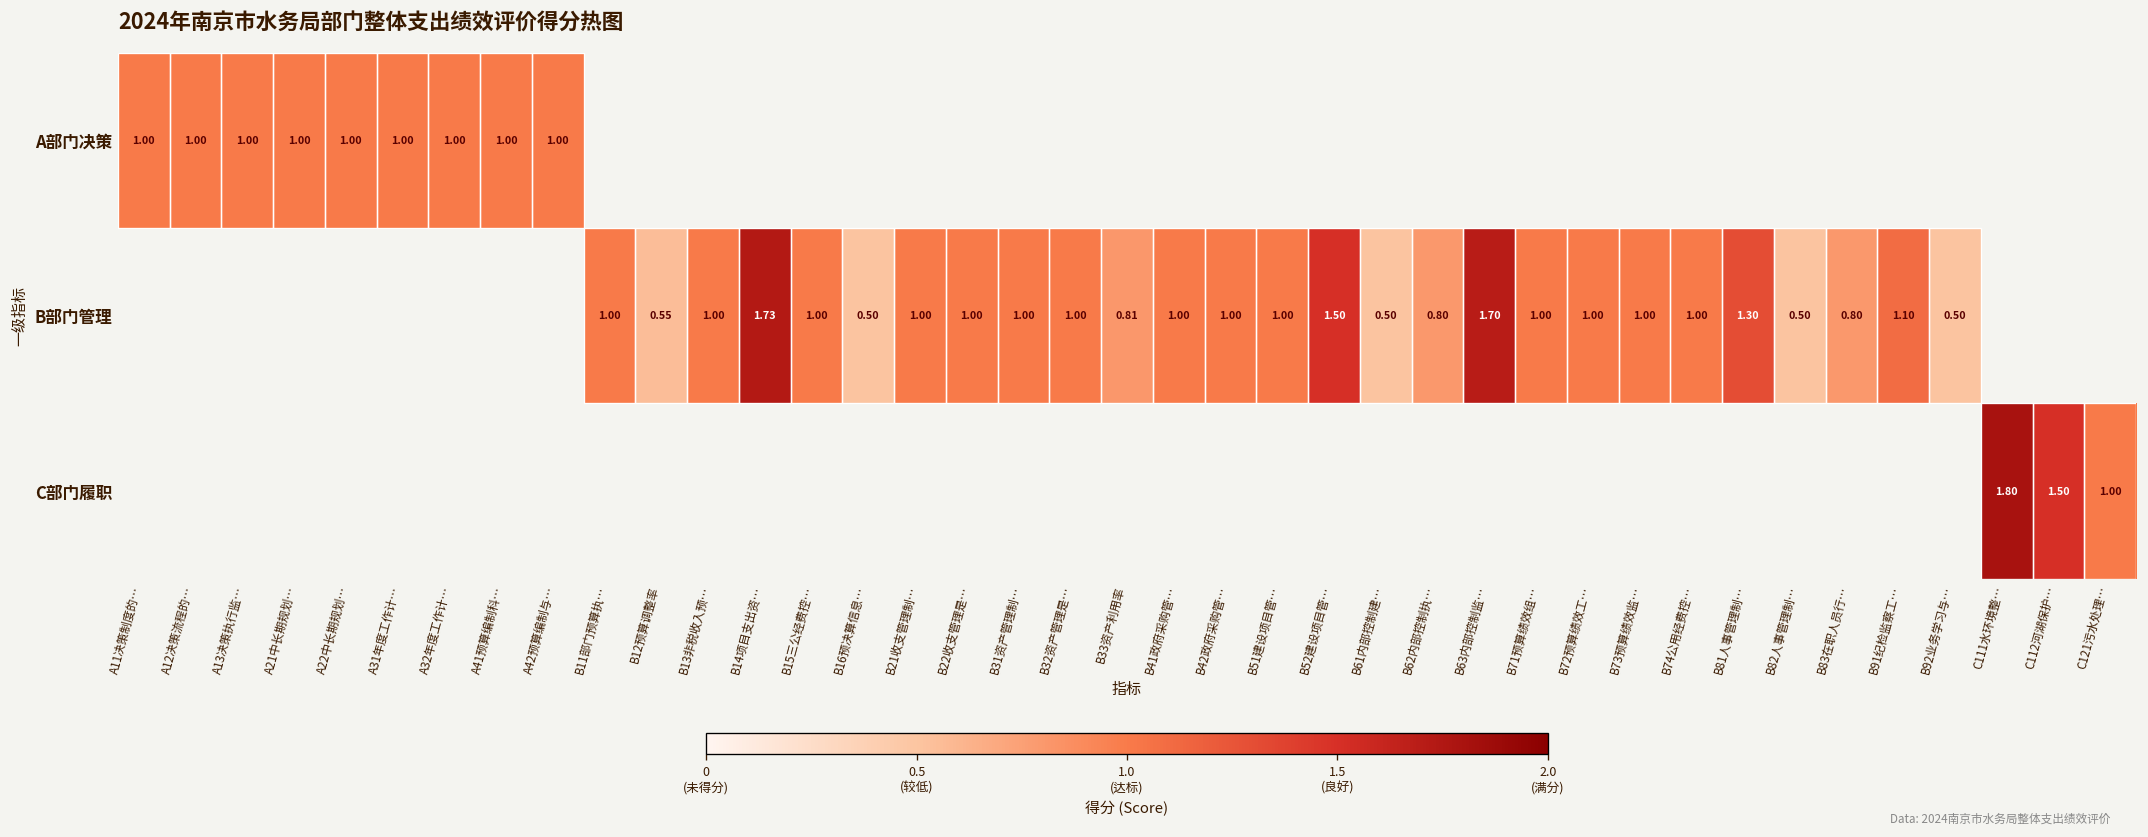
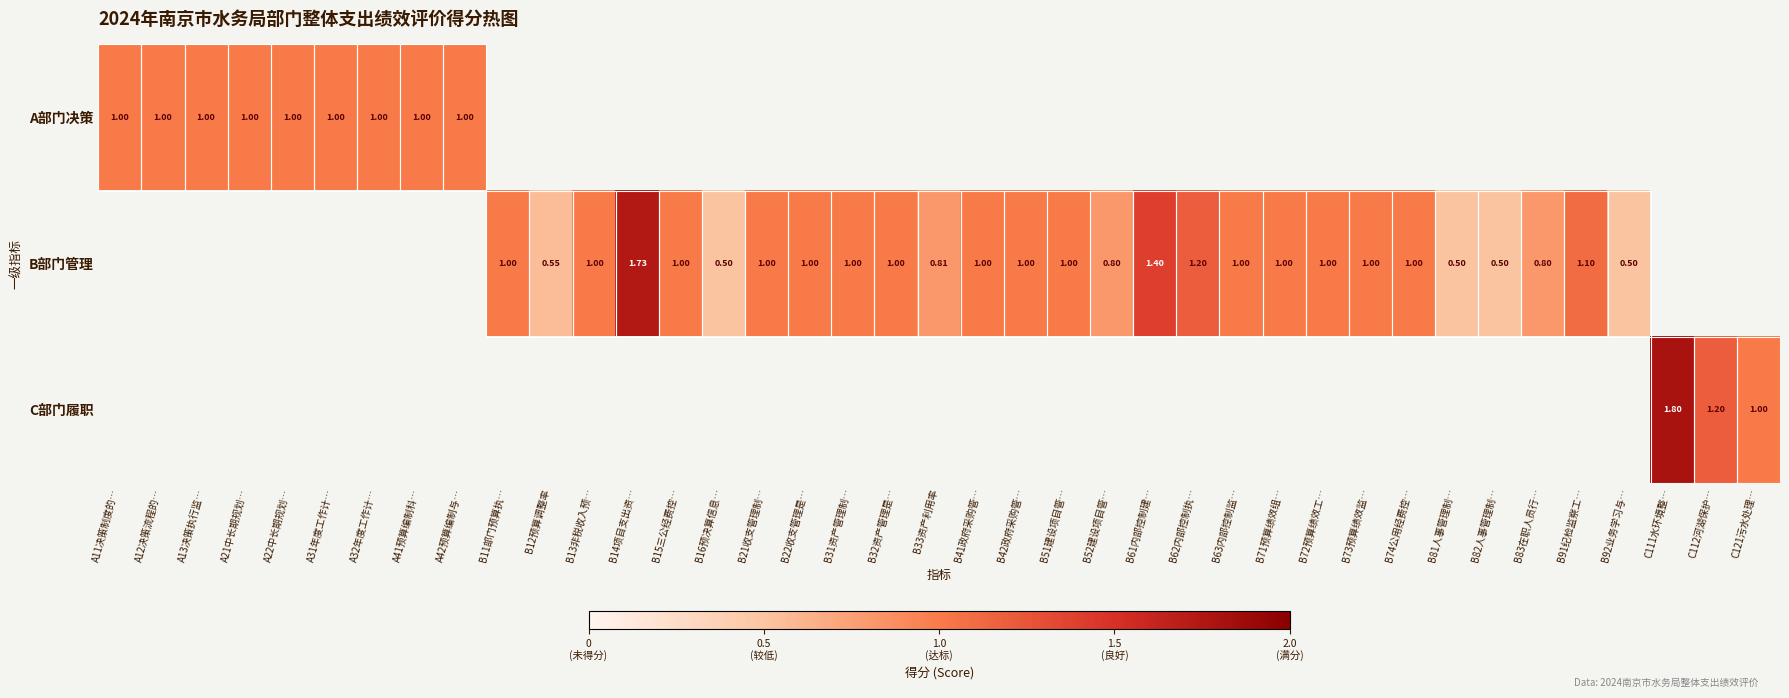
  {
    "A部门决策": {
      "A11决策制度的…": 1.00,
      "A12决策流程的…": 1.00,
      "A13决策执行监…": 1.00,
      "A21中长期规划…": 1.00,
      "A22中长期规划…": 1.00,
      "A31年度工作计…": 1.00,
      "A32年度工作计…": 1.00,
      "A41预算编制科…": 1.00,
      "A42预算编制与…": 1.00
    },
    "B部门管理": {
      "B11部门预算执…": 1.00,
      "B12预算调整率": 0.55,
      "B13非税收入预…": 1.00,
      "B14项目支出资…": 1.73,
      "B15三公经费控…": 1.00,
      "B16预决算信息…": 0.50,
      "B21收支管理制…": 1.00,
      "B22收支管理是…": 1.00,
      "B31资产管理制…": 1.00,
      "B32资产管理是…": 1.00,
      "B33资产利用率": 0.81,
      "B41政府采购管…": 1.00,
      "B42政府采购管…": 1.00,
      "B51建设项目管…": 1.00,
-     "B52建设项目管…": 1.50,
-     "B61内部控制建…": 0.50,
-     "B62内部控制执…": 0.80,
-     "B63内部控制监…": 1.70,
+     "B52建设项目管…": 0.80,
+     "B61内部控制建…": 1.40,
+     "B62内部控制执…": 1.20,
+     "B63内部控制监…": 1.00,
      "B71预算绩效组…": 1.00,
      "B72预算绩效工…": 1.00,
      "B73预算绩效监…": 1.00,
      "B74公用经费控…": 1.00,
-     "B81人事管理制…": 1.30,
+     "B81人事管理制…": 0.50,
      "B82人事管理制…": 0.50,
      "B83在职人员行…": 0.80,
      "B91纪检监察工…": 1.10,
      "B92业务学习与…": 0.50
    },
    "C部门履职": {
      "C111水环境整…": 1.80,
-     "C112河湖保护…": 1.50,
+     "C112河湖保护…": 1.20,
      "C121污水处理…": 1.00
    }
  }
